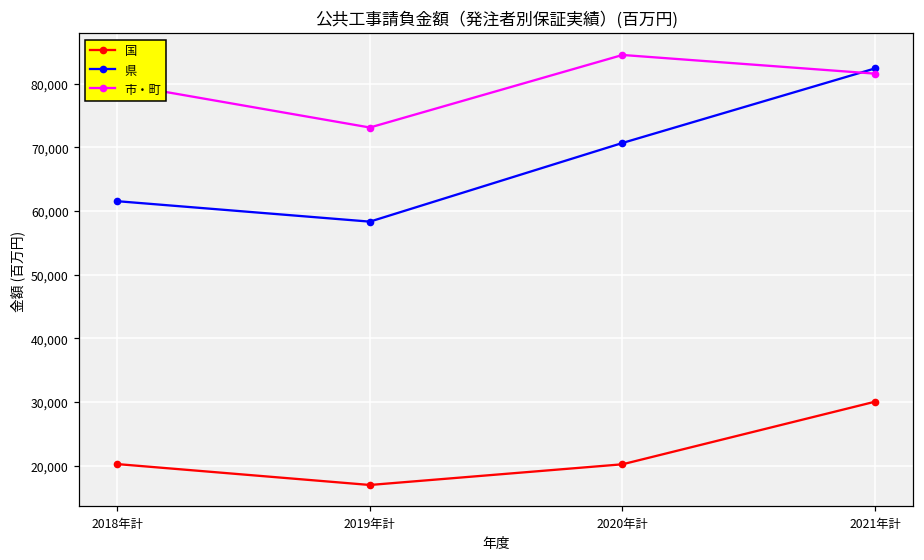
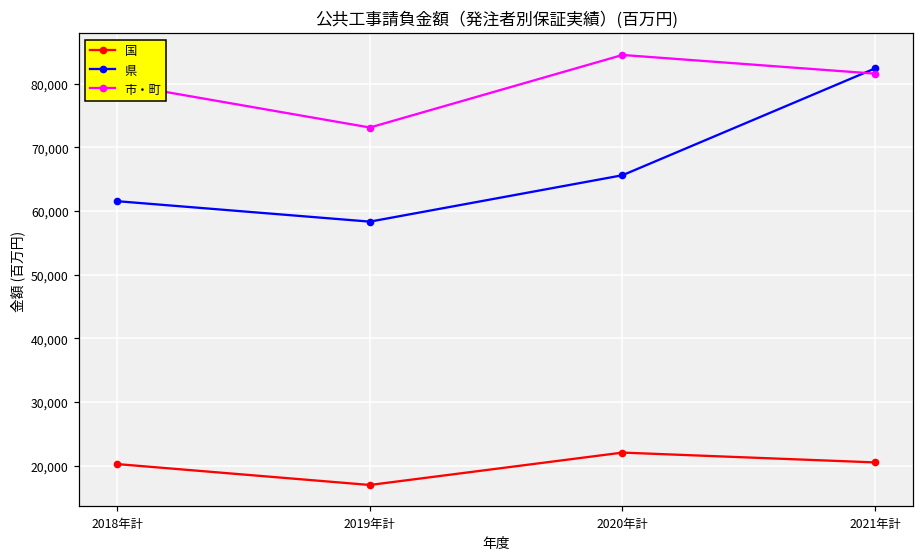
  {
    "国": {
      "2018年計": "20,000",
      "2019年計": "17,000",
-     "2020年計": "20,000",
-     "2021年計": "30,000"
+     "2020年計": "22,000",
+     "2021年計": "21,000"
    },
    "県": {
      "2018年計": "62,000",
      "2019年計": "58,000",
-     "2020年計": "71,000",
+     "2020年計": "66,000",
      "2021年計": "82,000"
    },
    "市・町": {
      "2019年計": "73,000",
      "2020年計": "85,000",
      "2021年計": "82,000"
    }
  }
